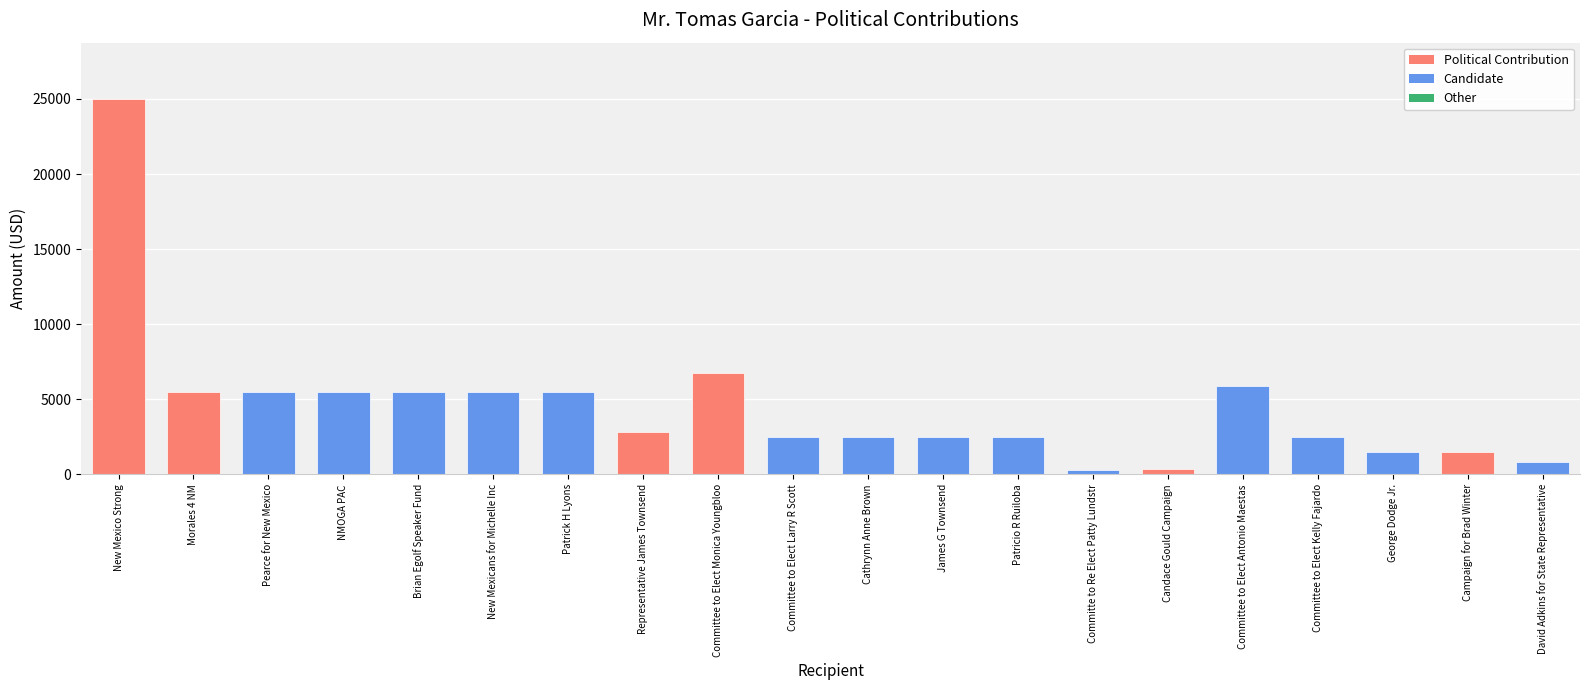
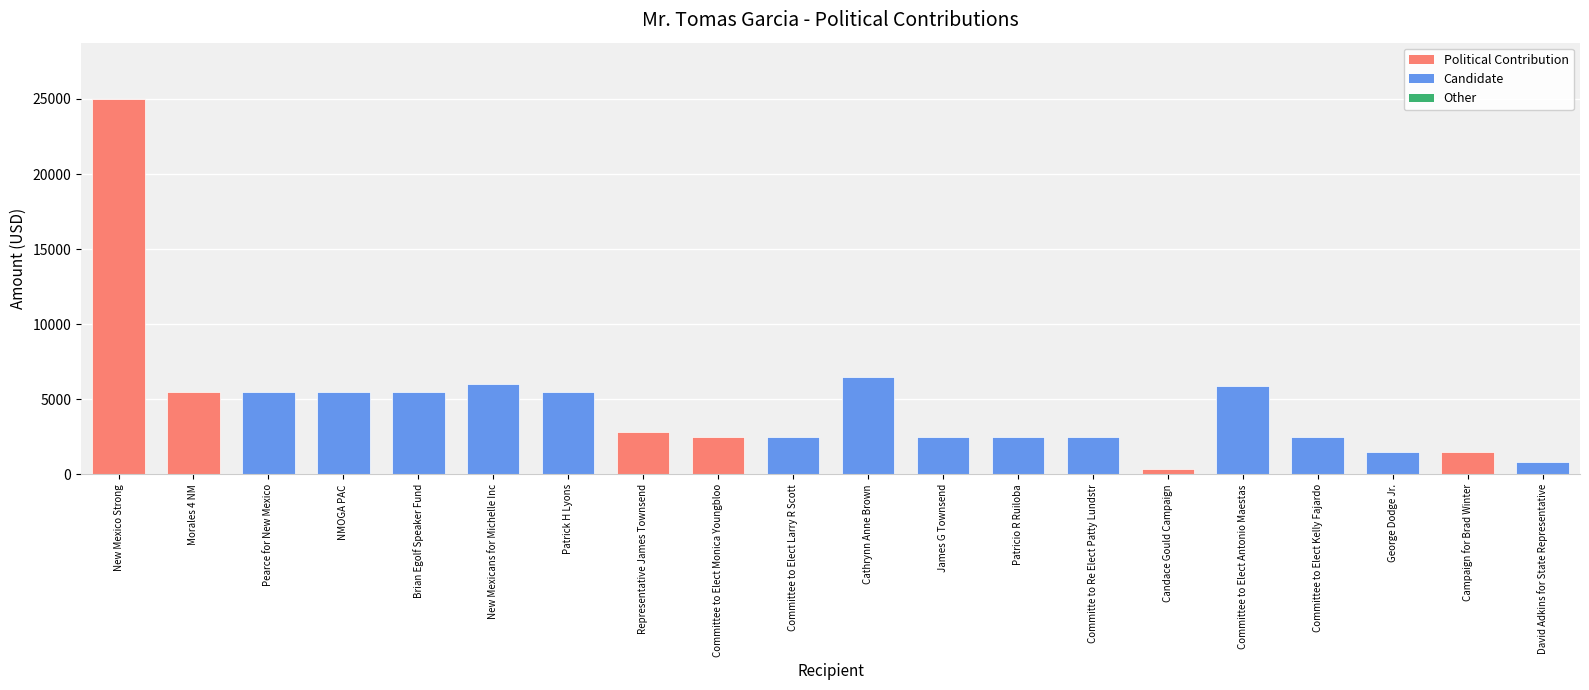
  {
    "New Mexico Strong": 25000,
    "Morales 4 NM": 5500,
    "Pearce for New Mexico": 5500,
    "NMOGA PAC": 5500,
    "Brian Egolf Speaker Fund": 5500,
-   "New Mexicans for Michelle Inc": 5500,
+   "New Mexicans for Michelle Inc": 6000,
    "Patrick H Lyons": 5500,
    "Representative James Townsend": 2800,
-   "Committee to Elect Monica Youngbloo": 6700,
+   "Committee to Elect Monica Youngbloo": 2500,
    "Committee to Elect Larry R Scott": 2500,
-   "Cathrynn Anne Brown": 2500,
+   "Cathrynn Anne Brown": 6500,
    "James G Townsend": 2500,
    "Patricio R Ruiloba": 2500,
-   "Committe to Re Elect Patty Lundstr": 300,
+   "Committe to Re Elect Patty Lundstr": 2500,
    "Candace Gould Campaign": 400,
    "Committee to Elect Antonio Maestas": 5900,
    "Committee to Elect Kelly Fajardo": 2500,
    "George Dodge Jr.": 1500,
    "Campaign for Brad Winter": 1500,
    "David Adkins for State Representative": 900
  }
